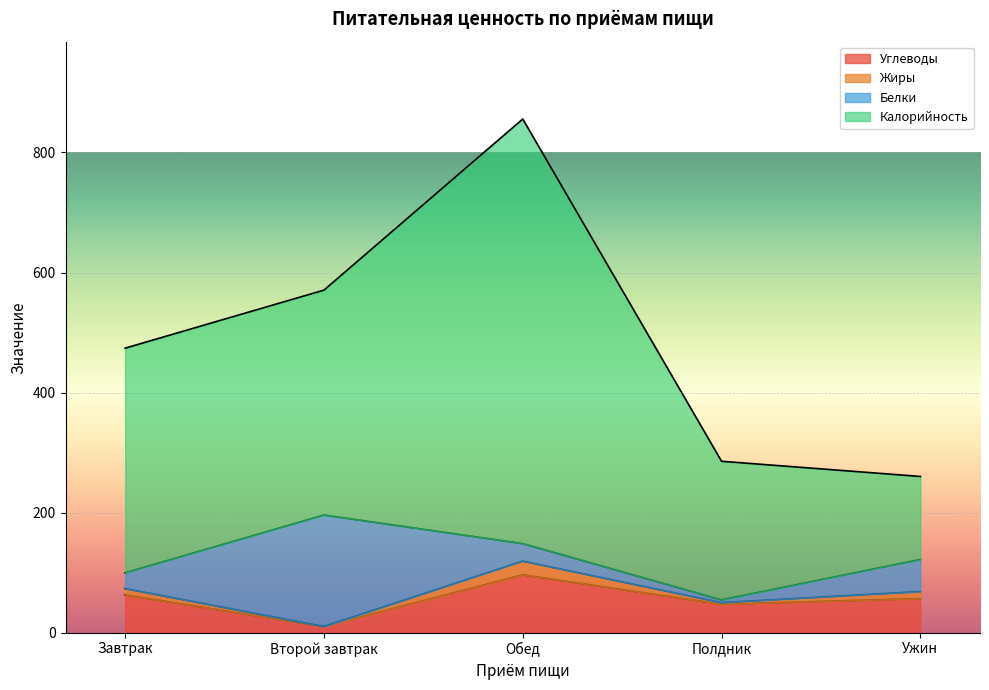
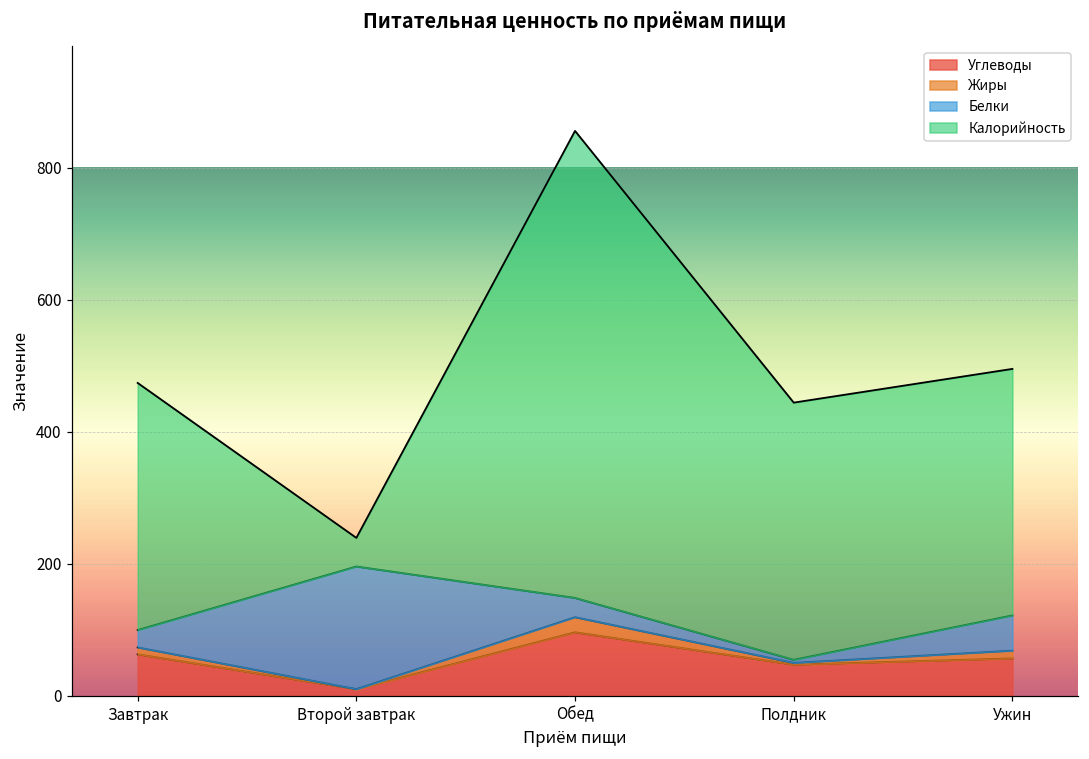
  {
    "Белки": {
      "Завтрак": 30,
      "Второй завтрак": 190,
      "Обед": 30,
      "Полдник": 0,
      "Ужин": 50
    },
    "Калорийность": {
      "Завтрак": 370,
-     "Второй завтрак": 370,
+     "Второй завтрак": 40,
      "Обед": 710,
-     "Полдник": 230,
-     "Ужин": 140
+     "Полдник": 390,
+     "Ужин": 370
    }
  }
